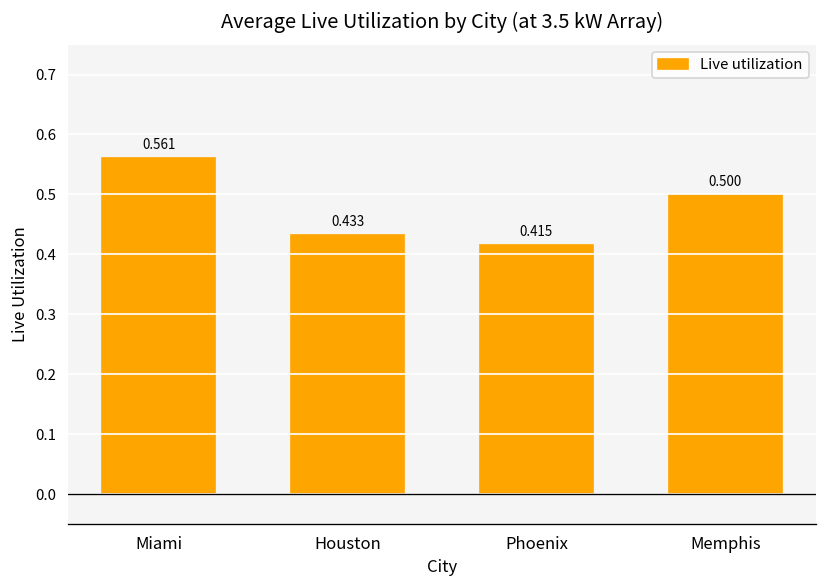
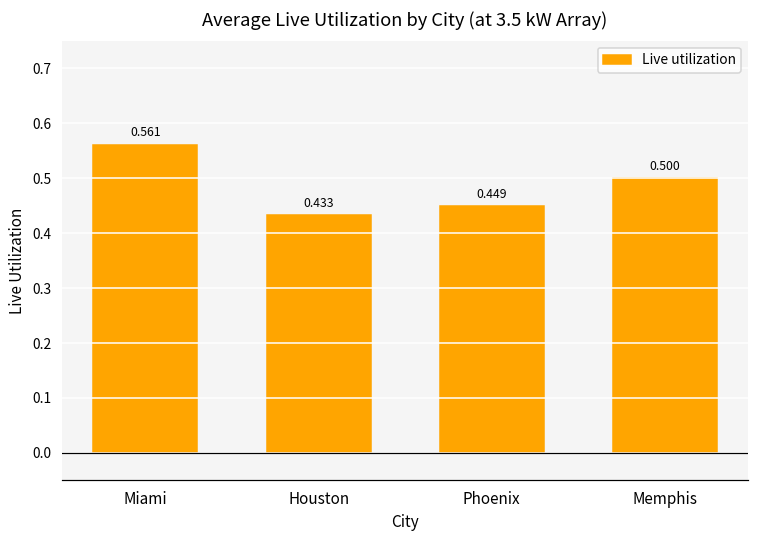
  {
    "Miami": 0.561,
    "Houston": 0.433,
-   "Phoenix": 0.415,
+   "Phoenix": 0.449,
    "Memphis": 0.500
  }
